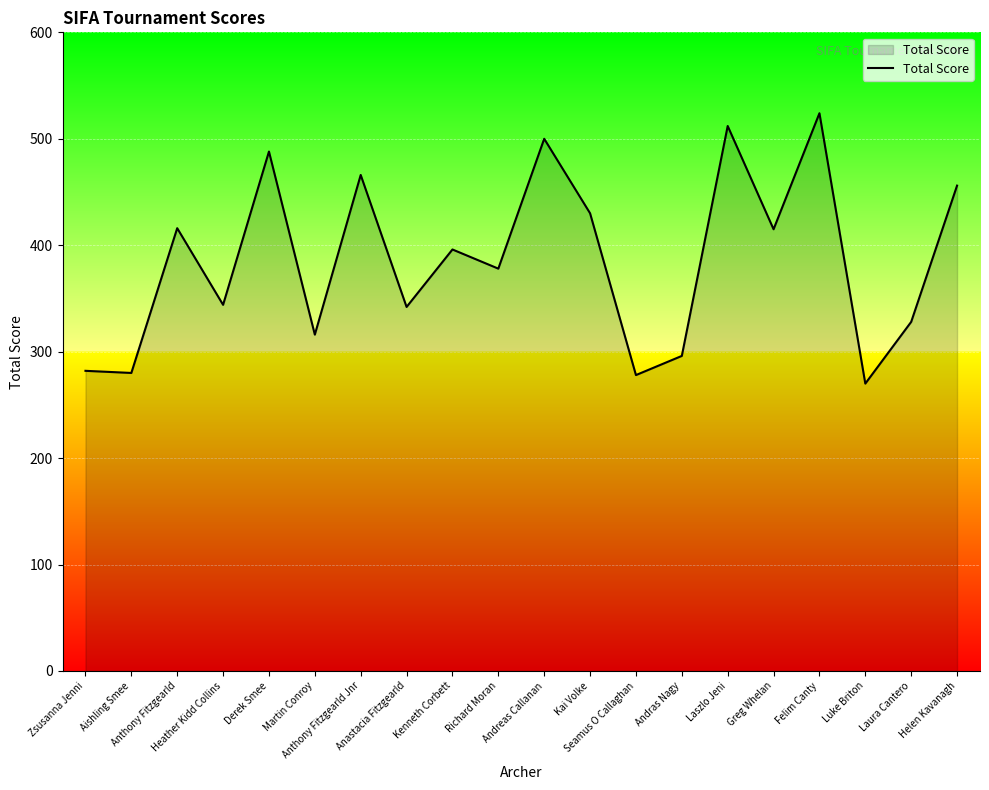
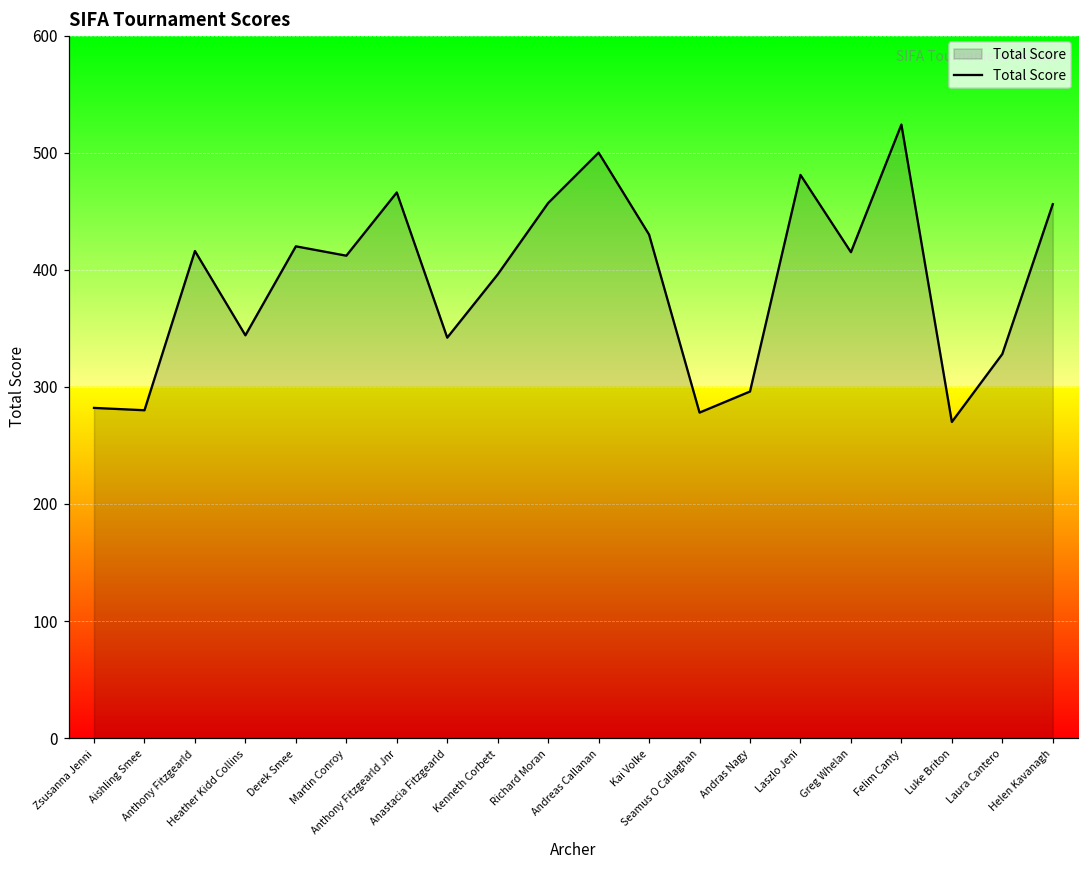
  {
    "Zsusanna Jenni": 282,
    "Aishling Smee": 280,
    "Anthony Fitzgearld": 416,
    "Heather Kidd Collins": 344,
-   "Derek Smee": 488,
-   "Martin Conroy": 316,
+   "Derek Smee": 420,
+   "Martin Conroy": 412,
    "Anthony Fitzgearld Jnr": 466,
    "Anastacia Fitzgearld": 342,
    "Kenneth Corbett": 396,
-   "Richard Moran": 378,
+   "Richard Moran": 457,
    "Andreas Callanan": 500,
    "Kai Volke": 430,
    "Seamus O Callaghan": 278,
    "Andras Nagy": 296,
-   "Laszlo Jeni": 512,
+   "Laszlo Jeni": 481,
    "Greg Whelan": 415,
    "Felim Canty": 524,
    "Luke Briton": 270,
    "Laura Cantero": 328,
    "Helen Kavanagh": 456
  }
